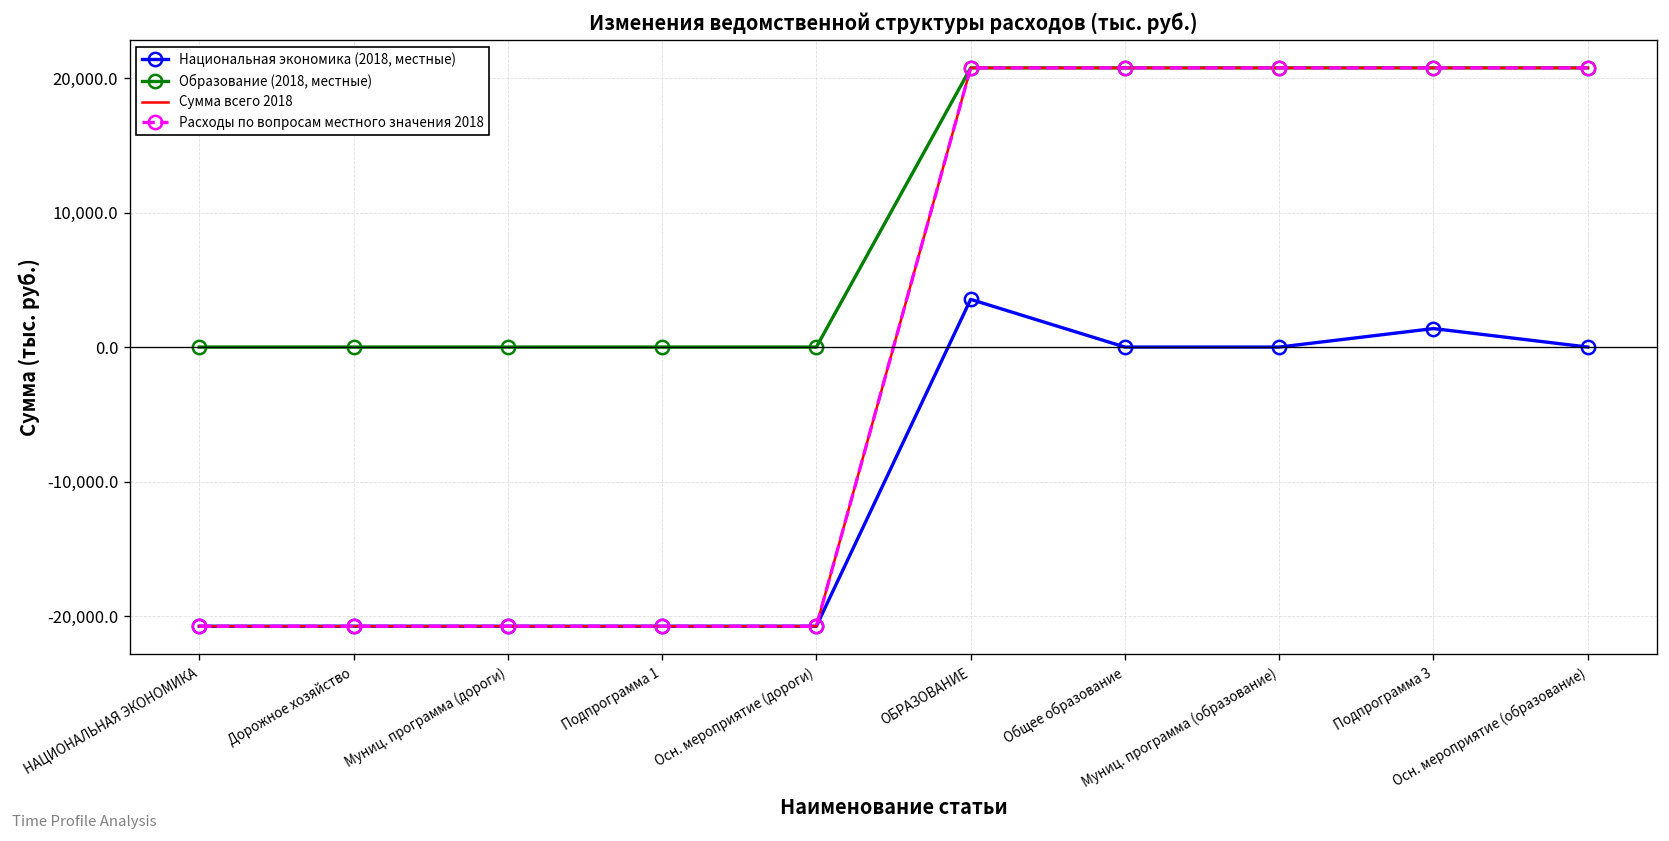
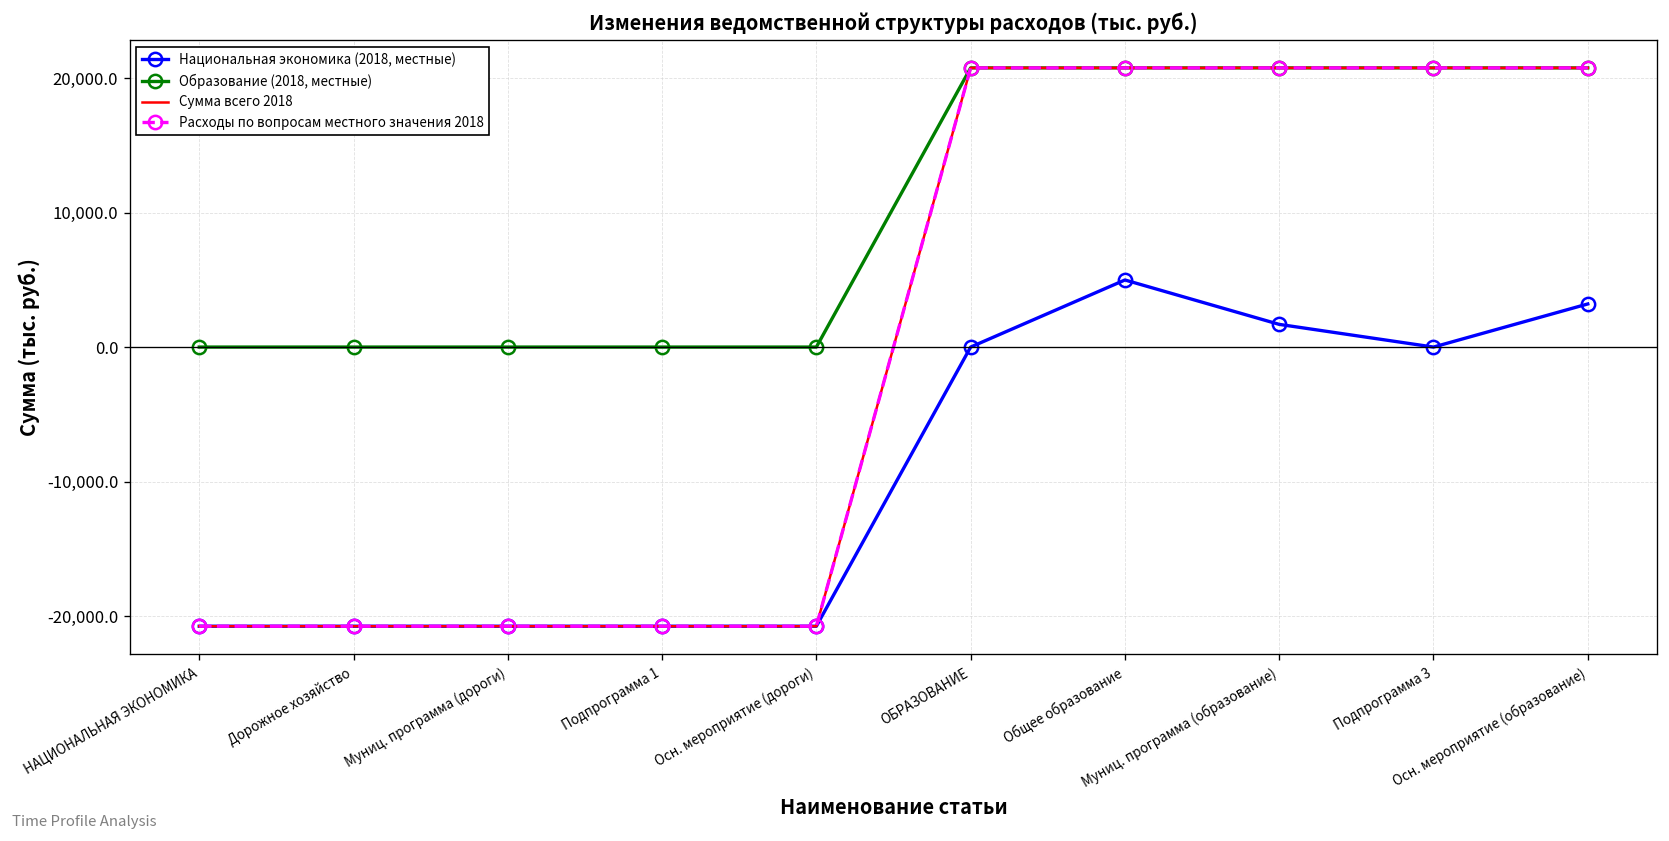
  {
    "Национальная экономика (2018, местные)": {
-     "ОБРАЗОВАНИЕ": "3,500",
-     "Общее образование": "0",
-     "Муниц. программа (образование)": "0",
-     "Подпрограмма 3": "1,400",
-     "Осн. мероприятие (образование)": "0"
+     "ОБРАЗОВАНИЕ": "0",
+     "Общее образование": "5,000",
+     "Муниц. программа (образование)": "1,700",
+     "Подпрограмма 3": "0",
+     "Осн. мероприятие (образование)": "3,200"
    },
    "Образование (2018, местные)": {
      "НАЦИОНАЛЬНАЯ ЭКОНОМИКА": "0",
      "Дорожное хозяйство": "0",
      "Муниц. программа (дороги)": "0",
      "Подпрограмма 1": "0",
      "Осн. мероприятие (дороги)": "0"
    }
  }
